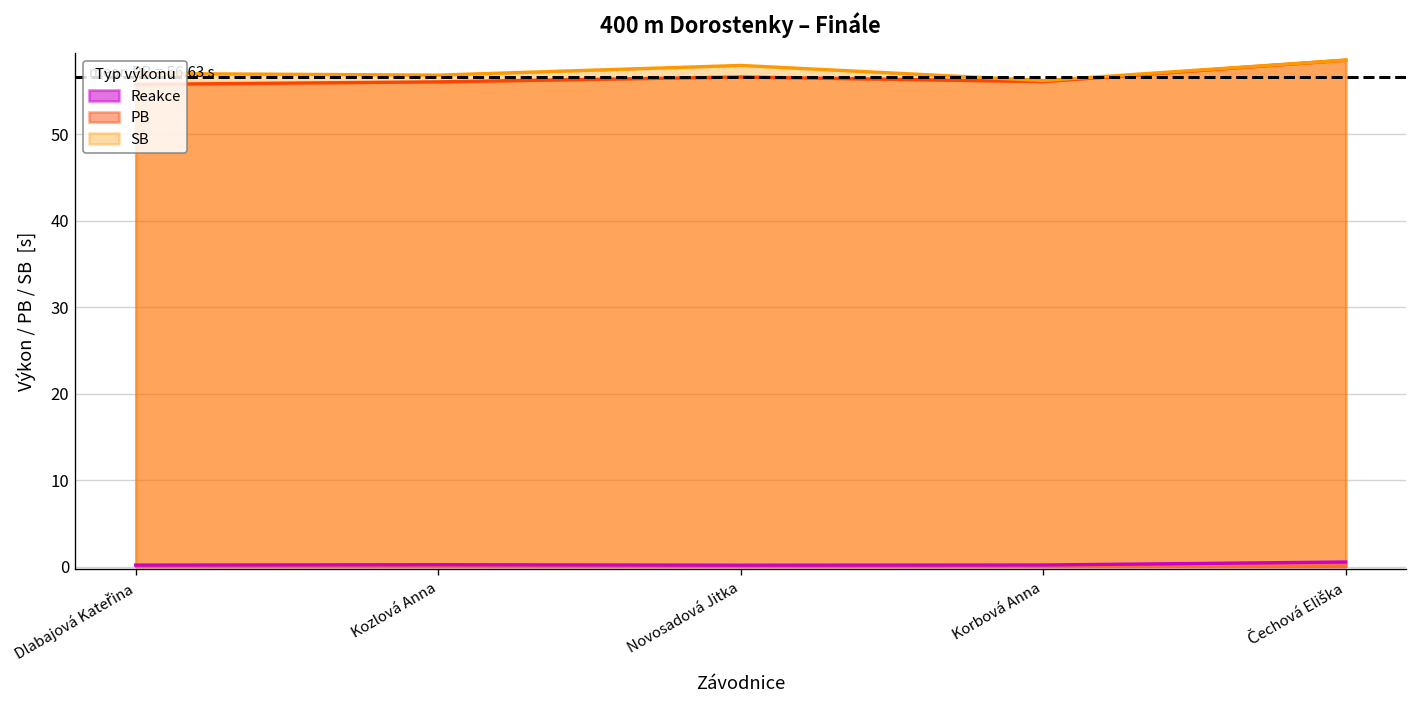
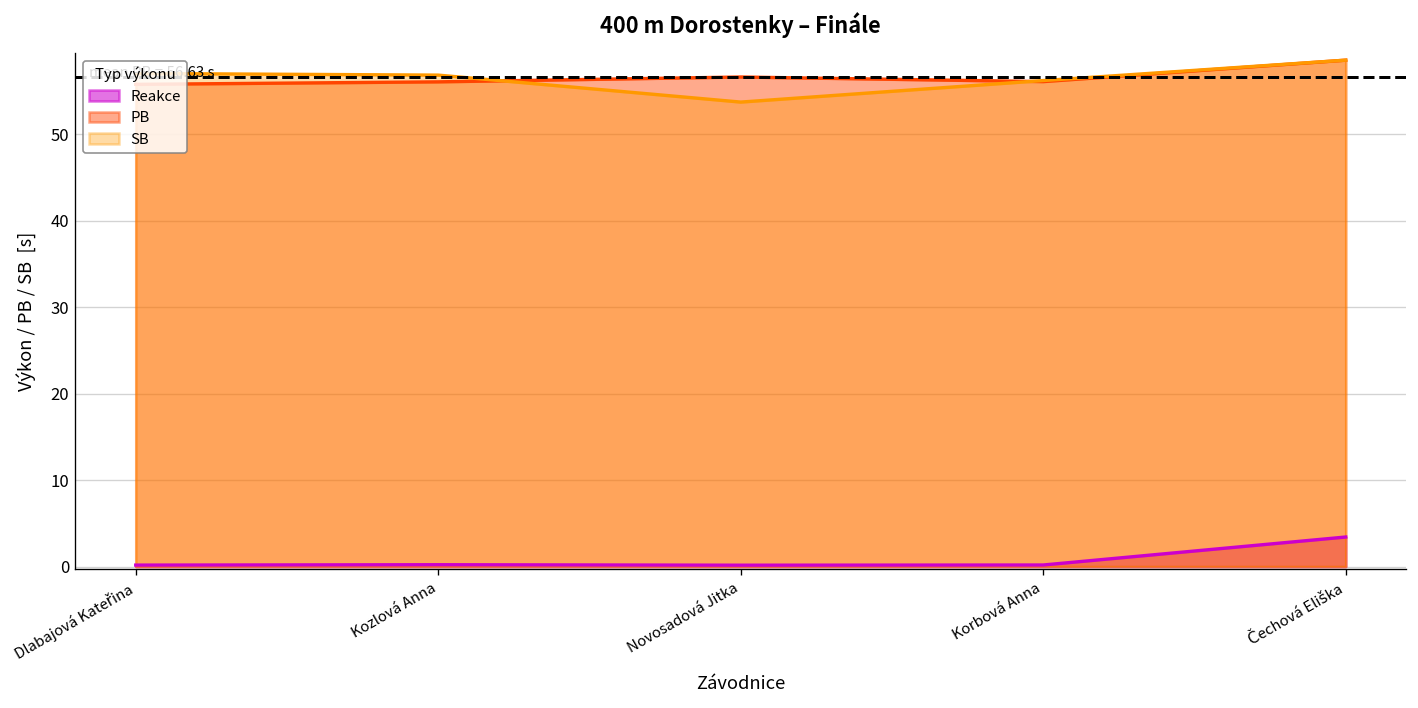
  {
    "Reakce": {
      "Dlabajová Kateřina": 0,
      "Kozlová Anna": 0,
      "Novosadová Jitka": 0,
      "Korbová Anna": 0,
-     "Čechová Eliška": 1
+     "Čechová Eliška": 3
    },
    "PB": {
      "Kozlová Anna": 56,
      "Novosadová Jitka": 57
    },
    "SB": {
      "Kozlová Anna": 57,
-     "Novosadová Jitka": 58
+     "Novosadová Jitka": 54
    }
  }
